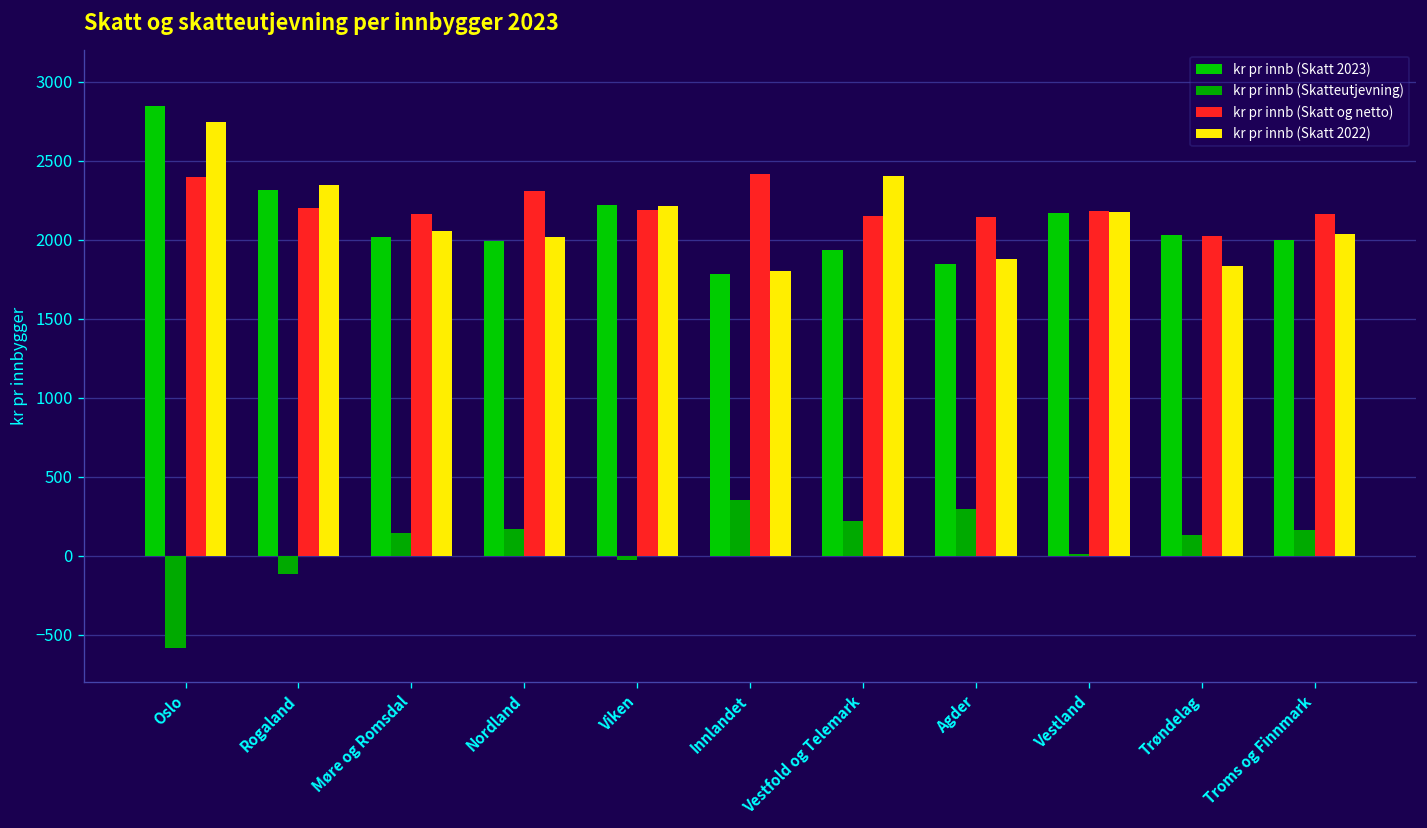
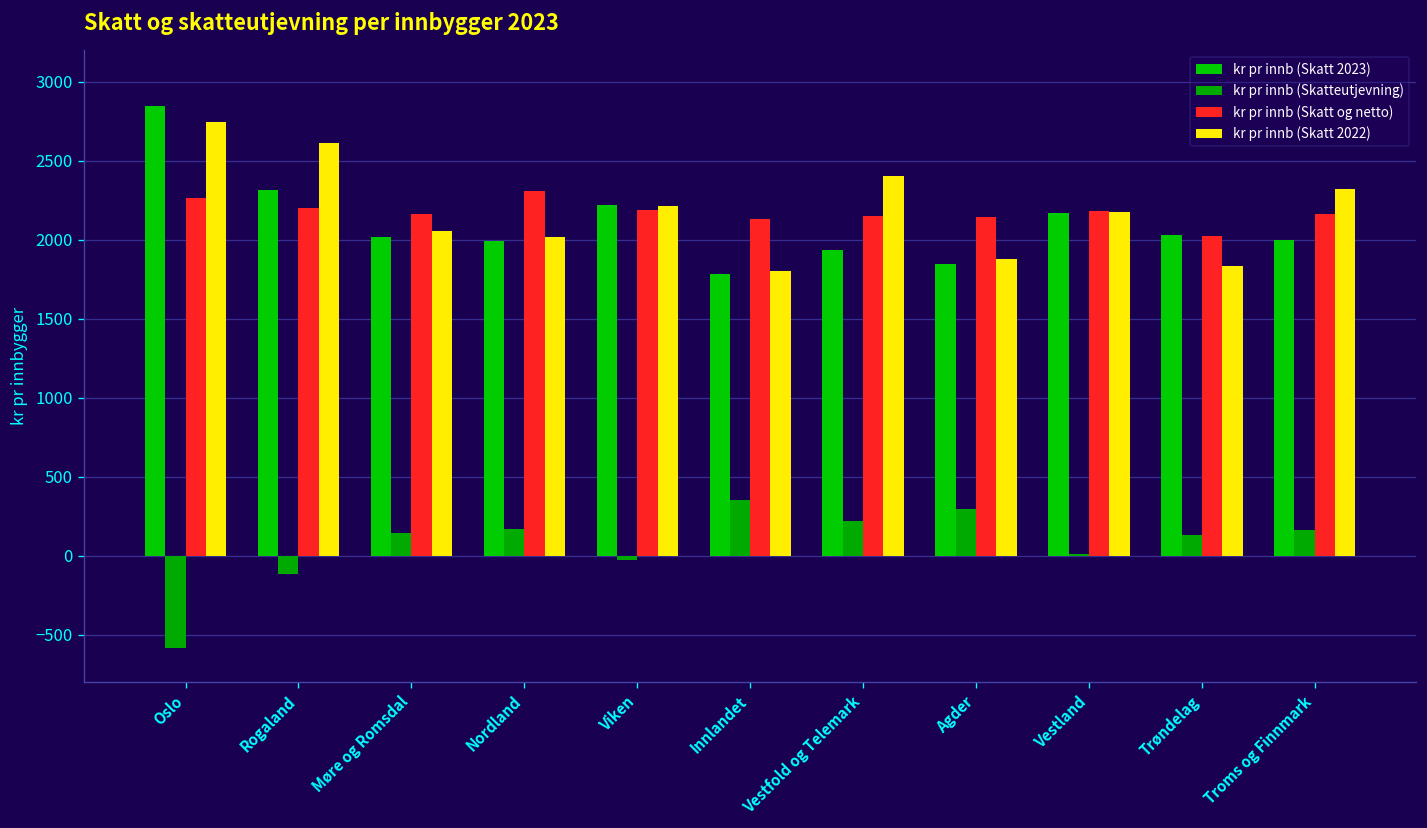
  {
    "kr pr innb (Skatt og netto)": {
-     "Oslo": 2400,
+     "Oslo": 2270,
      "Rogaland": 2200,
      "Møre og Romsdal": 2160,
      "Nordland": 2310,
      "Viken": 2190,
-     "Innlandet": 2410,
+     "Innlandet": 2130,
      "Vestfold og Telemark": 2150,
      "Agder": 2140,
      "Vestland": 2180,
      "Trøndelag": 2020,
      "Troms og Finnmark": 2160
    },
    "kr pr innb (Skatt 2022)": {
      "Oslo": 2740,
-     "Rogaland": 2340,
+     "Rogaland": 2610,
      "Møre og Romsdal": 2060,
      "Nordland": 2020,
      "Viken": 2210,
      "Innlandet": 1800,
      "Vestfold og Telemark": 2400,
      "Agder": 1880,
      "Vestland": 2170,
      "Trøndelag": 1830,
-     "Troms og Finnmark": 2040
+     "Troms og Finnmark": 2320
    }
  }
